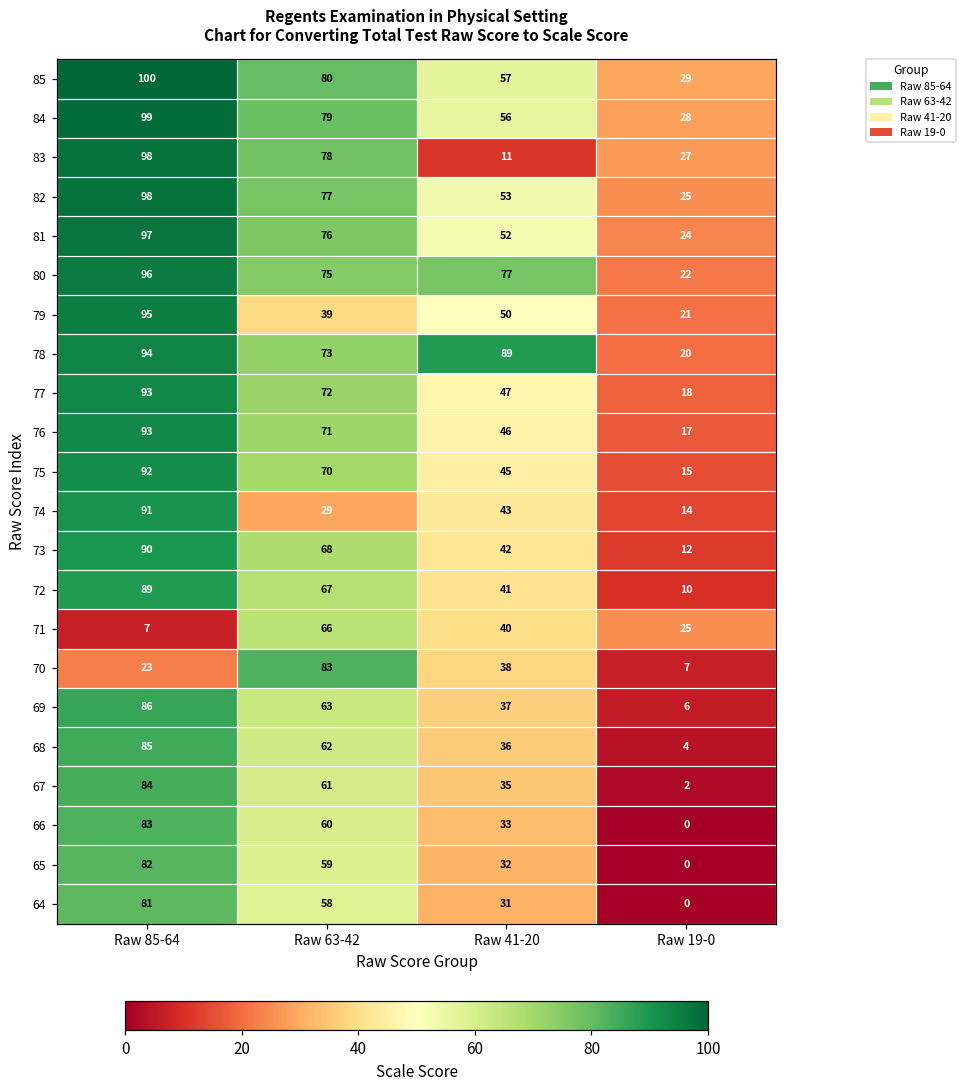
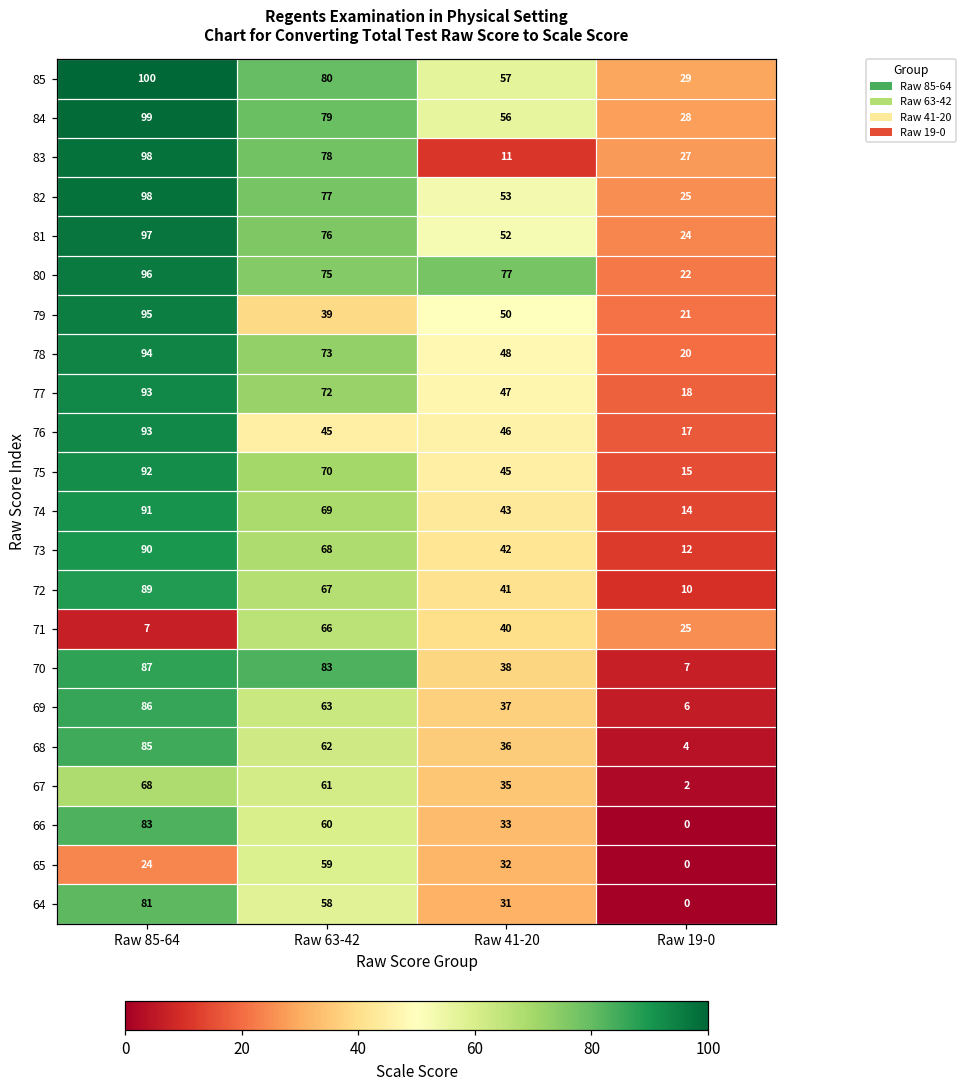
  {
    "85": {
      "Raw 85-64": 100,
      "Raw 63-42": 80,
      "Raw 41-20": 57,
      "Raw 19-0": 29
    },
    "84": {
      "Raw 85-64": 99,
      "Raw 63-42": 79,
      "Raw 41-20": 56,
      "Raw 19-0": 28
    },
    "83": {
      "Raw 85-64": 98,
      "Raw 63-42": 78,
      "Raw 41-20": 11,
      "Raw 19-0": 27
    },
    "82": {
      "Raw 85-64": 98,
      "Raw 63-42": 77,
      "Raw 41-20": 53,
      "Raw 19-0": 25
    },
    "81": {
      "Raw 85-64": 97,
      "Raw 63-42": 76,
      "Raw 41-20": 52,
      "Raw 19-0": 24
    },
    "80": {
      "Raw 85-64": 96,
      "Raw 63-42": 75,
      "Raw 41-20": 77,
      "Raw 19-0": 22
    },
    "79": {
      "Raw 85-64": 95,
      "Raw 63-42": 39,
      "Raw 41-20": 50,
      "Raw 19-0": 21
    },
    "78": {
      "Raw 85-64": 94,
      "Raw 63-42": 73,
-     "Raw 41-20": 89,
+     "Raw 41-20": 48,
      "Raw 19-0": 20
    },
    "77": {
      "Raw 85-64": 93,
      "Raw 63-42": 72,
      "Raw 41-20": 47,
      "Raw 19-0": 18
    },
    "76": {
      "Raw 85-64": 93,
-     "Raw 63-42": 71,
+     "Raw 63-42": 45,
      "Raw 41-20": 46,
      "Raw 19-0": 17
    },
    "75": {
      "Raw 85-64": 92,
      "Raw 63-42": 70,
      "Raw 41-20": 45,
      "Raw 19-0": 15
    },
    "74": {
      "Raw 85-64": 91,
-     "Raw 63-42": 29,
+     "Raw 63-42": 69,
      "Raw 41-20": 43,
      "Raw 19-0": 14
    },
    "73": {
      "Raw 85-64": 90,
      "Raw 63-42": 68,
      "Raw 41-20": 42,
      "Raw 19-0": 12
    },
    "72": {
      "Raw 85-64": 89,
      "Raw 63-42": 67,
      "Raw 41-20": 41,
      "Raw 19-0": 10
    },
    "71": {
      "Raw 85-64": 7,
      "Raw 63-42": 66,
      "Raw 41-20": 40,
      "Raw 19-0": 25
    },
    "70": {
-     "Raw 85-64": 23,
+     "Raw 85-64": 87,
      "Raw 63-42": 83,
      "Raw 41-20": 38,
      "Raw 19-0": 7
    },
    "69": {
      "Raw 85-64": 86,
      "Raw 63-42": 63,
      "Raw 41-20": 37,
      "Raw 19-0": 6
    },
    "68": {
      "Raw 85-64": 85,
      "Raw 63-42": 62,
      "Raw 41-20": 36,
      "Raw 19-0": 4
    },
    "67": {
-     "Raw 85-64": 84,
+     "Raw 85-64": 68,
      "Raw 63-42": 61,
      "Raw 41-20": 35,
      "Raw 19-0": 2
    },
    "66": {
      "Raw 85-64": 83,
      "Raw 63-42": 60,
      "Raw 41-20": 33,
      "Raw 19-0": 0
    },
    "65": {
-     "Raw 85-64": 82,
+     "Raw 85-64": 24,
      "Raw 63-42": 59,
      "Raw 41-20": 32,
      "Raw 19-0": 0
    },
    "64": {
      "Raw 85-64": 81,
      "Raw 63-42": 58,
      "Raw 41-20": 31,
      "Raw 19-0": 0
    }
  }
